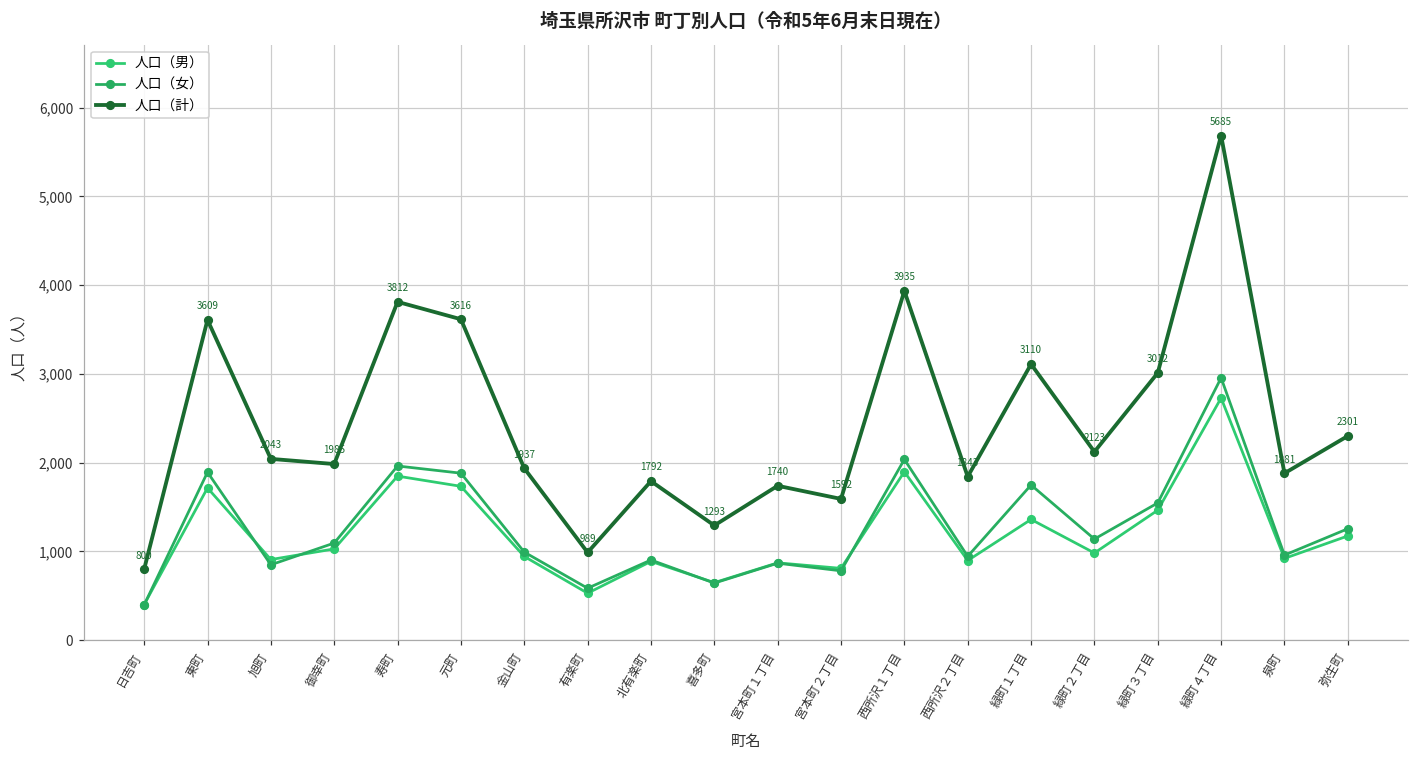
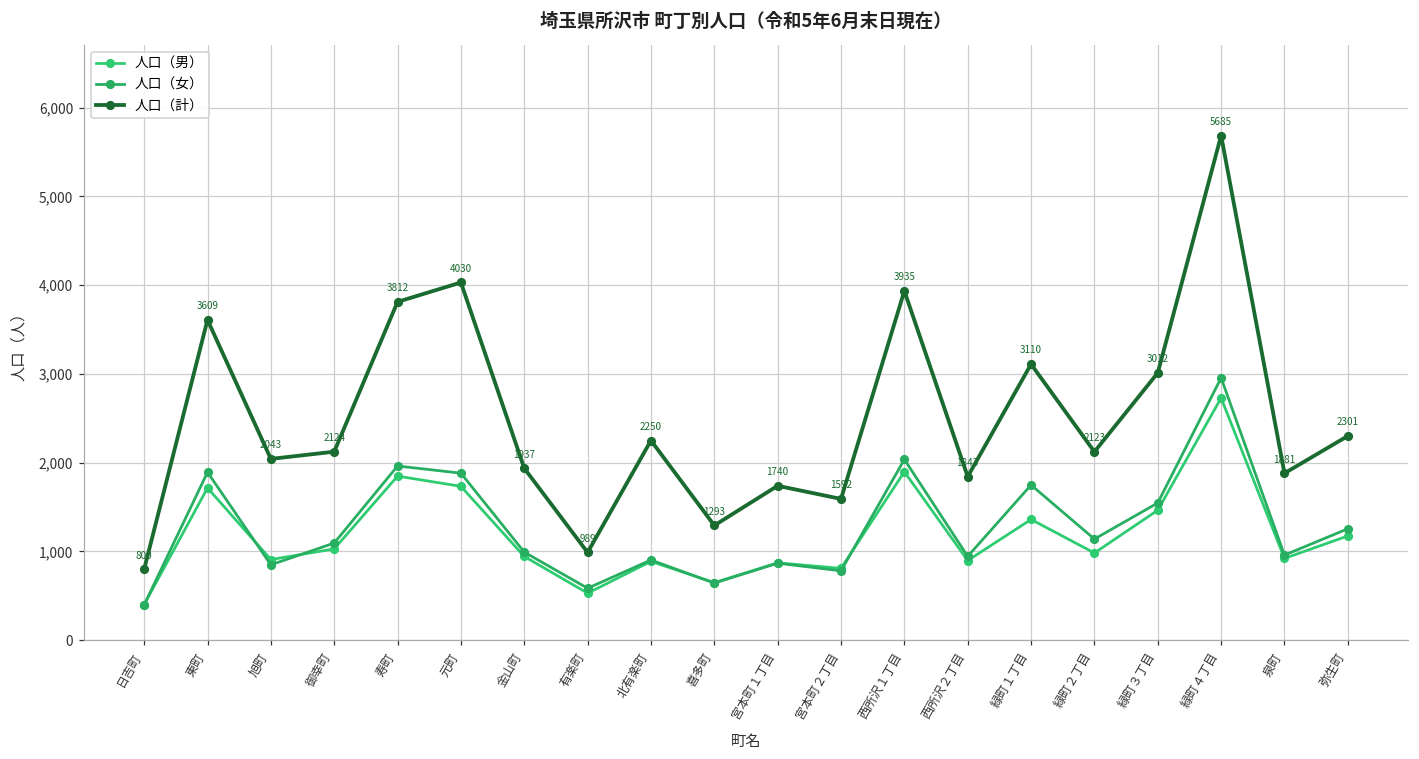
  {
    "人口（計）": {
      "日吉町": 800,
      "東町": 3609,
      "旭町": 2043,
-     "御幸町": 1985,
+     "御幸町": 2124,
      "寿町": 3812,
-     "元町": 3616,
+     "元町": 4030,
      "金山町": 1937,
      "有楽町": 989,
-     "北有楽町": 1792,
+     "北有楽町": 2250,
      "喜多町": 1293,
      "宮本町１丁目": 1740,
      "宮本町２丁目": 1592,
      "西所沢１丁目": 3935,
      "西所沢２丁目": 1843,
      "緑町１丁目": 3110,
      "緑町２丁目": 2123,
      "緑町３丁目": 3012,
      "緑町４丁目": 5685,
      "泉町": 1881,
      "弥生町": 2301
    }
  }
